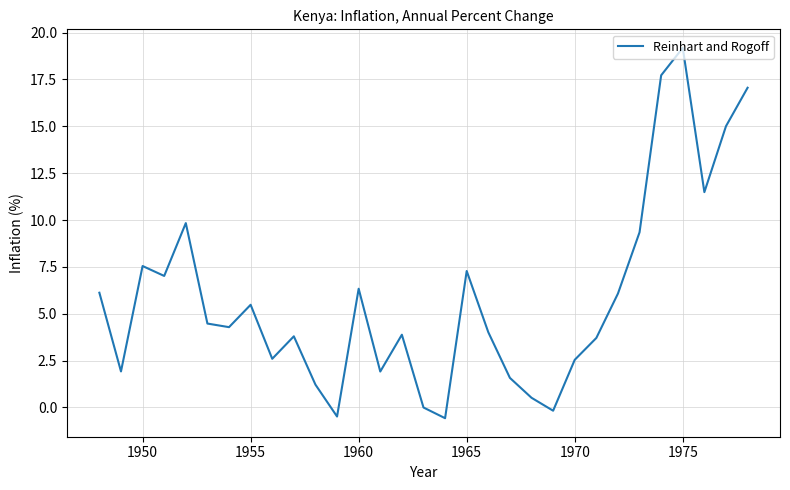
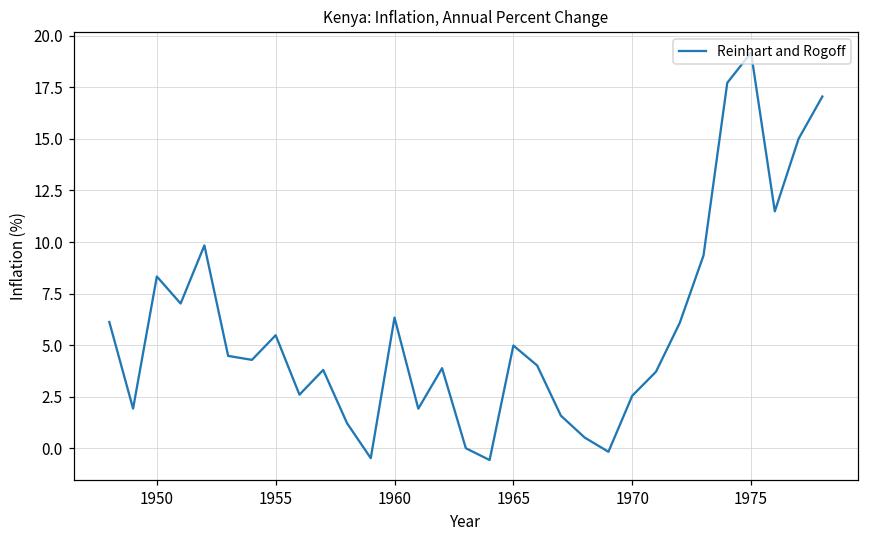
  {
-   "1950": 7.5,
+   "1950": 8.3,
    "1955": 5.5,
    "1960": 6.3,
-   "1965": 7.3,
+   "1965": 5.0,
    "1970": 2.5
  }
